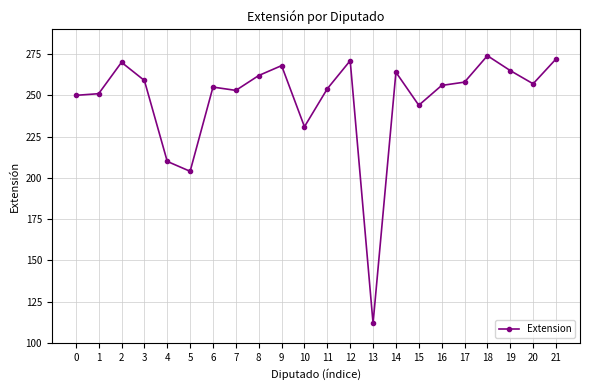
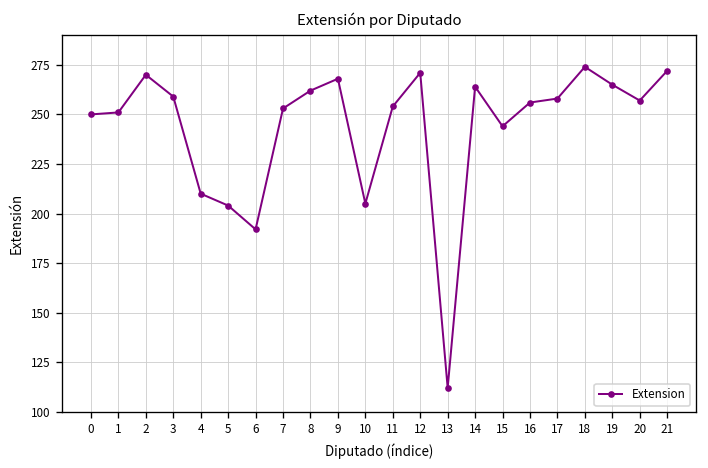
  {
    "0": 250,
    "1": 251,
    "2": 270,
    "3": 259,
    "4": 210,
    "5": 204,
-   "6": 255,
+   "6": 192,
    "7": 253,
    "8": 262,
    "9": 268,
-   "10": 231,
+   "10": 205,
    "11": 254,
    "12": 271,
    "13": 112,
    "14": 264,
    "15": 244,
    "16": 256,
    "17": 258,
    "18": 274,
    "19": 265,
    "20": 257,
    "21": 272
  }
